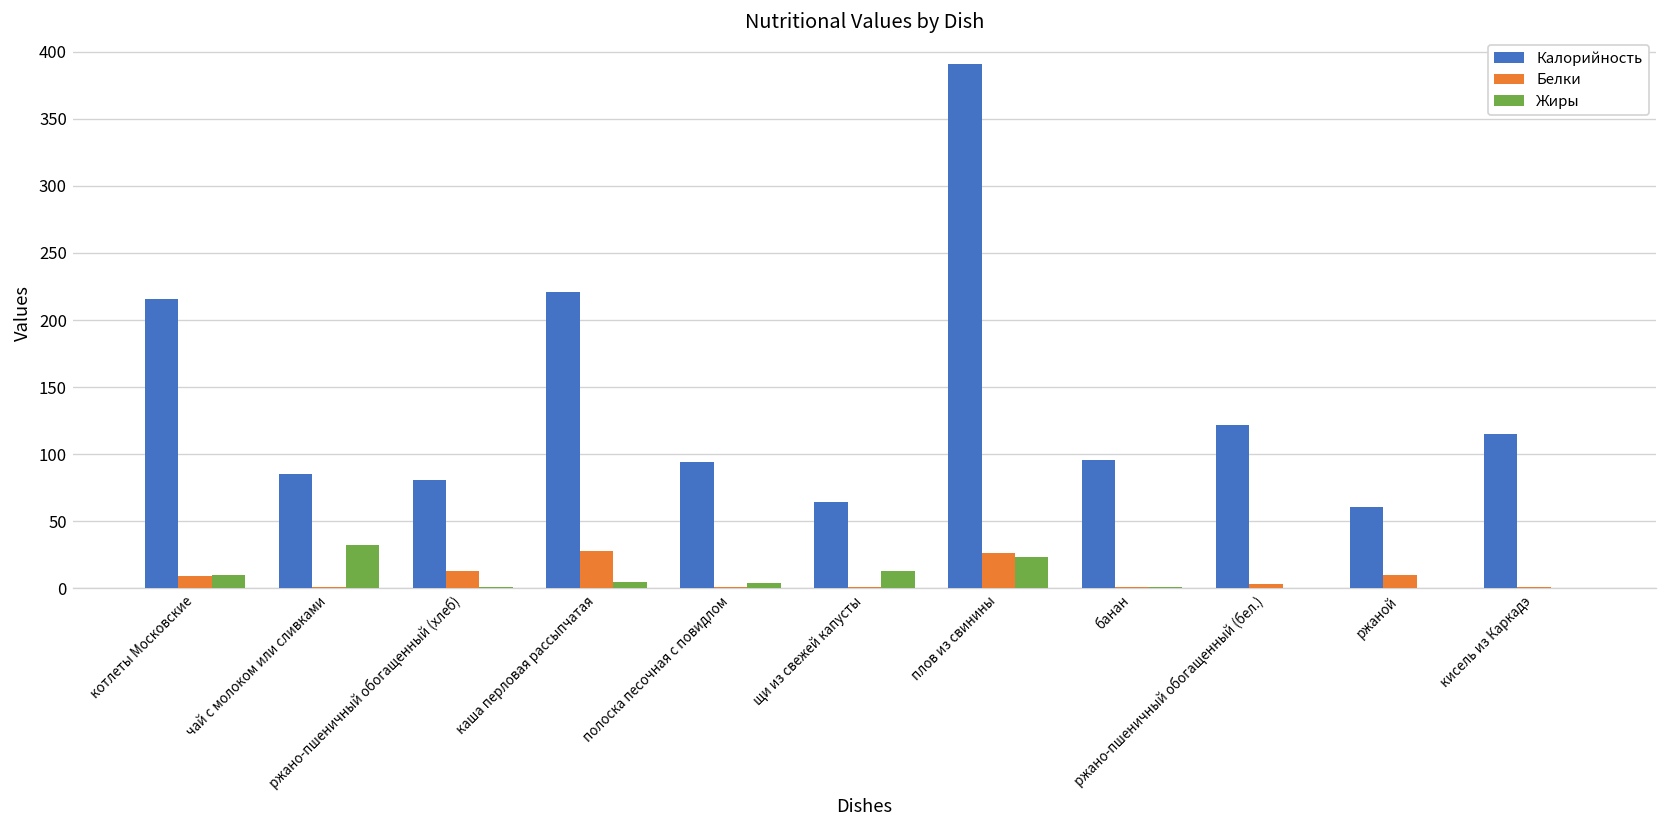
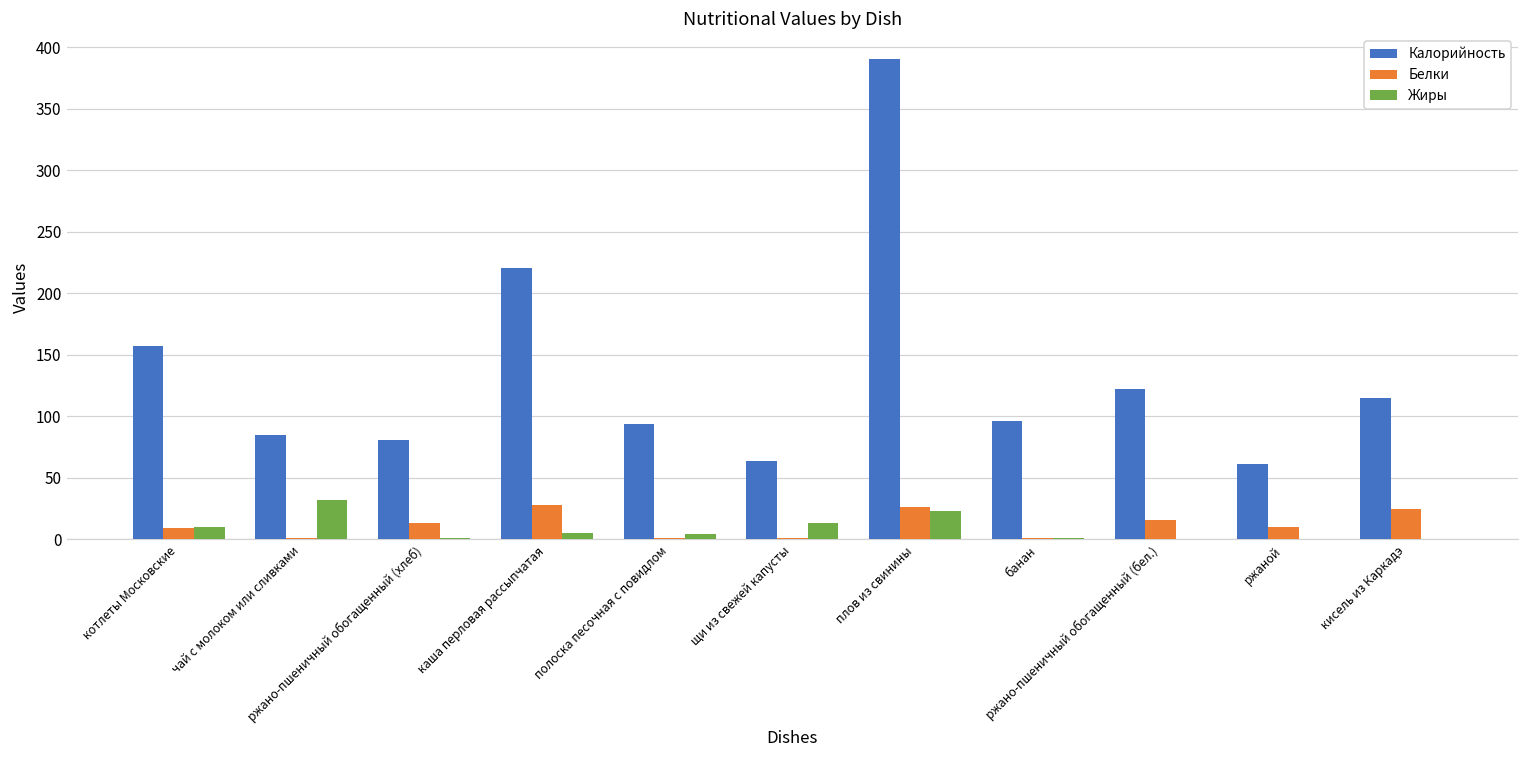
  {
    "Калорийность": {
-     "котлеты Московские": 216,
+     "котлеты Московские": 157,
      "чай с молоком или сливками": 85,
      "ржано-пшеничный обогащенный (хлеб)": 81,
      "каша перловая рассыпчатая": 221,
      "полоска песочная с повидлом": 94,
      "щи из свежей капусты": 64,
      "плов из свинины": 391,
      "банан": 96,
      "ржано-пшеничный обогащенный (бел.)": 122,
      "ржаной": 61,
      "кисель из Каркадэ": 115
    },
    "Белки": {
      "котлеты Московские": 9,
      "ржано-пшеничный обогащенный (хлеб)": 13,
      "каша перловая рассыпчатая": 28,
      "плов из свинины": 26,
-     "ржано-пшеничный обогащенный (бел.)": 3,
+     "ржано-пшеничный обогащенный (бел.)": 16,
      "ржаной": 10,
-     "кисель из Каркадэ": 1
+     "кисель из Каркадэ": 25
    },
    "Жиры": {
      "котлеты Московские": 10,
      "чай с молоком или сливками": 32,
      "каша перловая рассыпчатая": 5,
      "полоска песочная с повидлом": 4,
      "щи из свежей капусты": 13,
      "плов из свинины": 23,
      "ржано-пшеничный обогащенный (бел.)": 0,
      "ржаной": 0,
      "кисель из Каркадэ": 0
    }
  }
